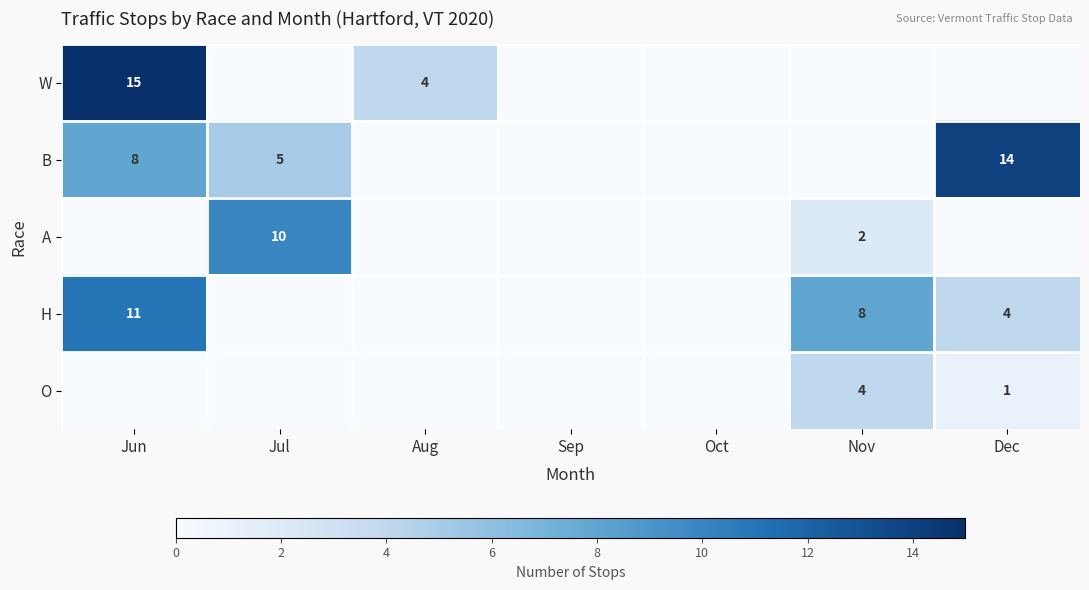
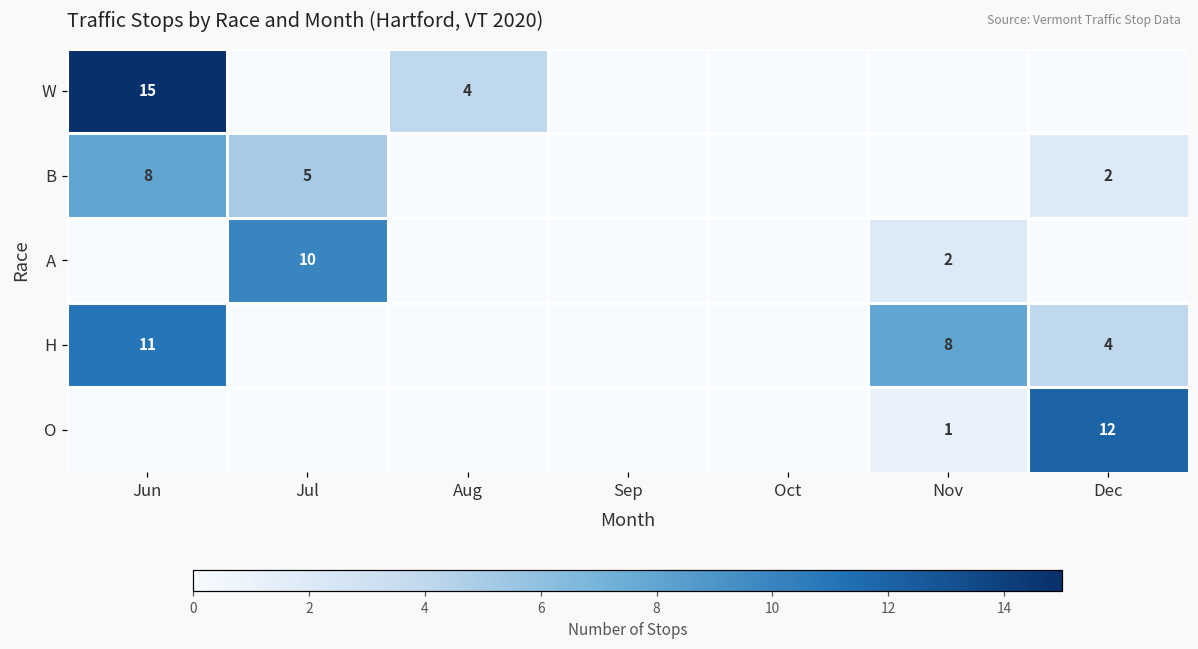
  {
    "W": {
      "Jun": 15,
      "Aug": 4
    },
    "B": {
      "Jun": 8,
      "Jul": 5,
-     "Dec": 14
+     "Dec": 2
    },
    "A": {
      "Jul": 10,
      "Nov": 2
    },
    "H": {
      "Jun": 11,
      "Nov": 8,
      "Dec": 4
    },
    "O": {
-     "Nov": 4,
-     "Dec": 1
+     "Nov": 1,
+     "Dec": 12
    }
  }
